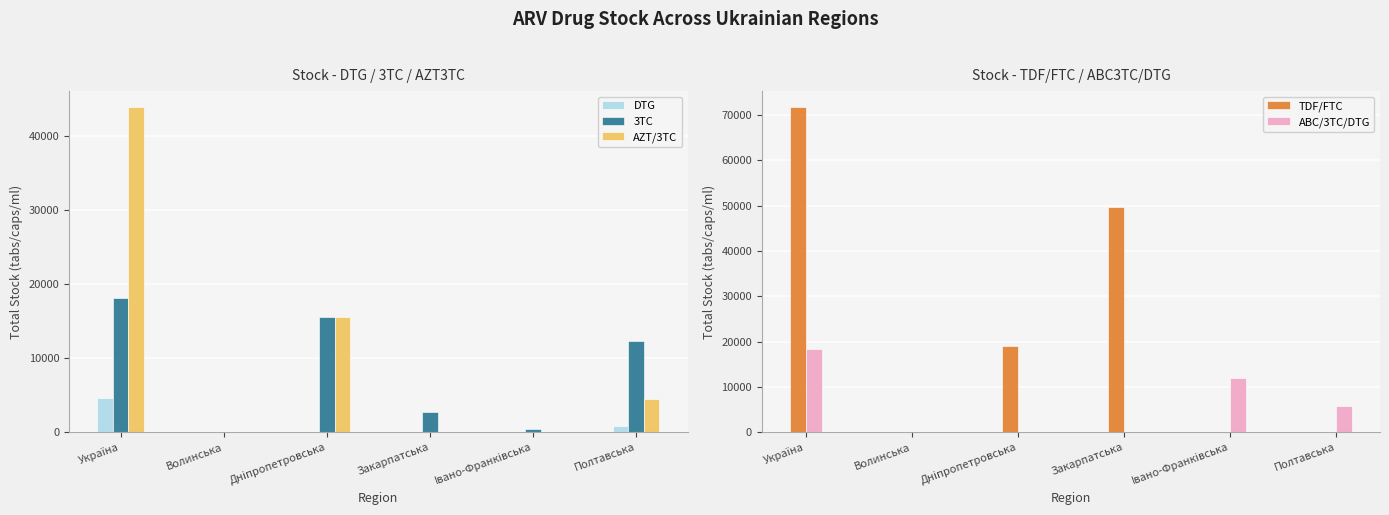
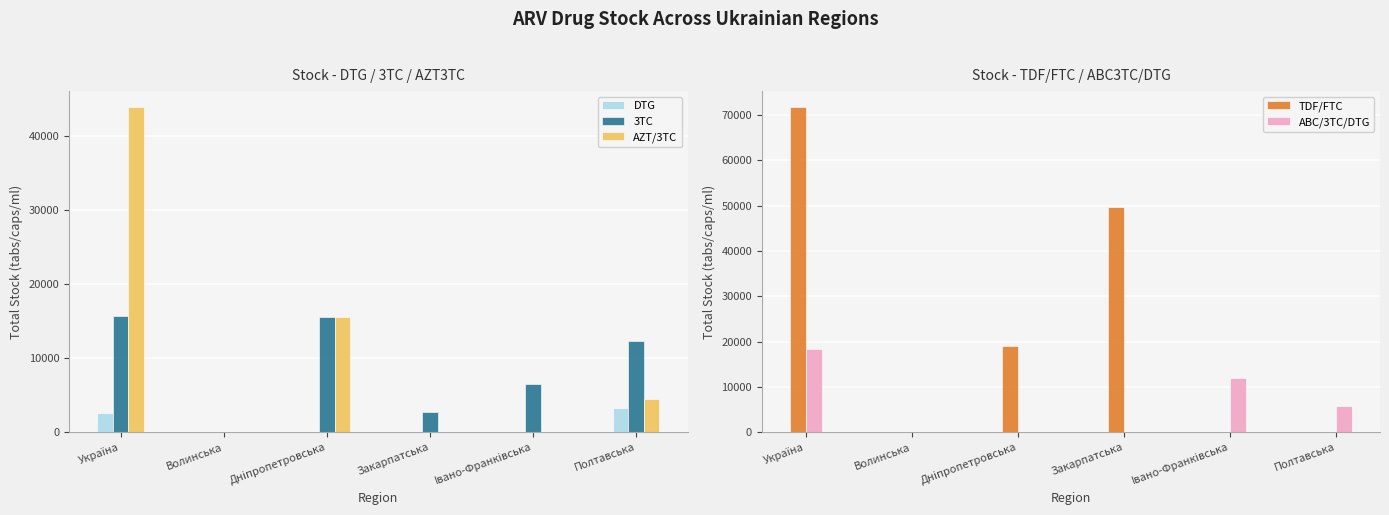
  {
    "Stock - DTG / 3TC / AZT3TC": {
      "DTG": {
-       "Україна": 5000,
+       "Україна": 3000,
        "Волинська": 0,
        "Дніпропетровська": 0,
        "Закарпатська": 0,
        "Івано-Франківська": 0,
-       "Полтавська": 1000
+       "Полтавська": 3000
      },
      "3TC": {
-       "Україна": 18000,
+       "Україна": 16000,
        "Волинська": 0,
        "Дніпропетровська": 16000,
        "Закарпатська": 3000,
-       "Івано-Франківська": 0,
+       "Івано-Франківська": 7000,
        "Полтавська": 12000
      },
      "AZT/3TC": {
        "Україна": 44000,
        "Волинська": 0,
        "Дніпропетровська": 16000,
        "Закарпатська": 0,
        "Івано-Франківська": 0,
        "Полтавська": 4000
      }
    },
    "Stock - TDF/FTC / ABC3TC/DTG": {
      "TDF/FTC": {
        "Україна": 72000,
        "Волинська": 0,
        "Дніпропетровська": 19000,
        "Закарпатська": 50000,
        "Івано-Франківська": 0,
        "Полтавська": 0
      },
      "ABC/3TC/DTG": {
        "Україна": 18000,
        "Волинська": 0,
        "Дніпропетровська": 0,
        "Закарпатська": 0,
        "Івано-Франківська": 12000,
        "Полтавська": 6000
      }
    }
  }
